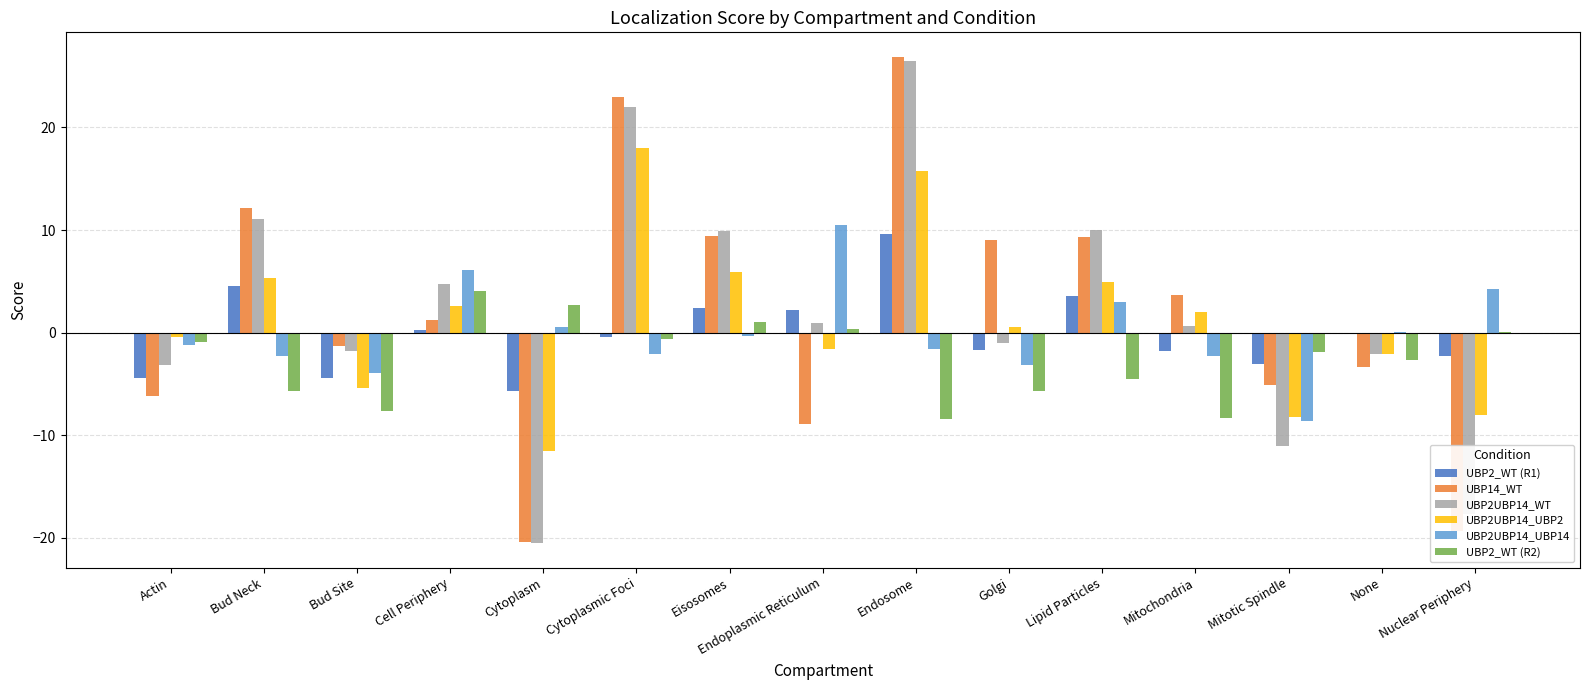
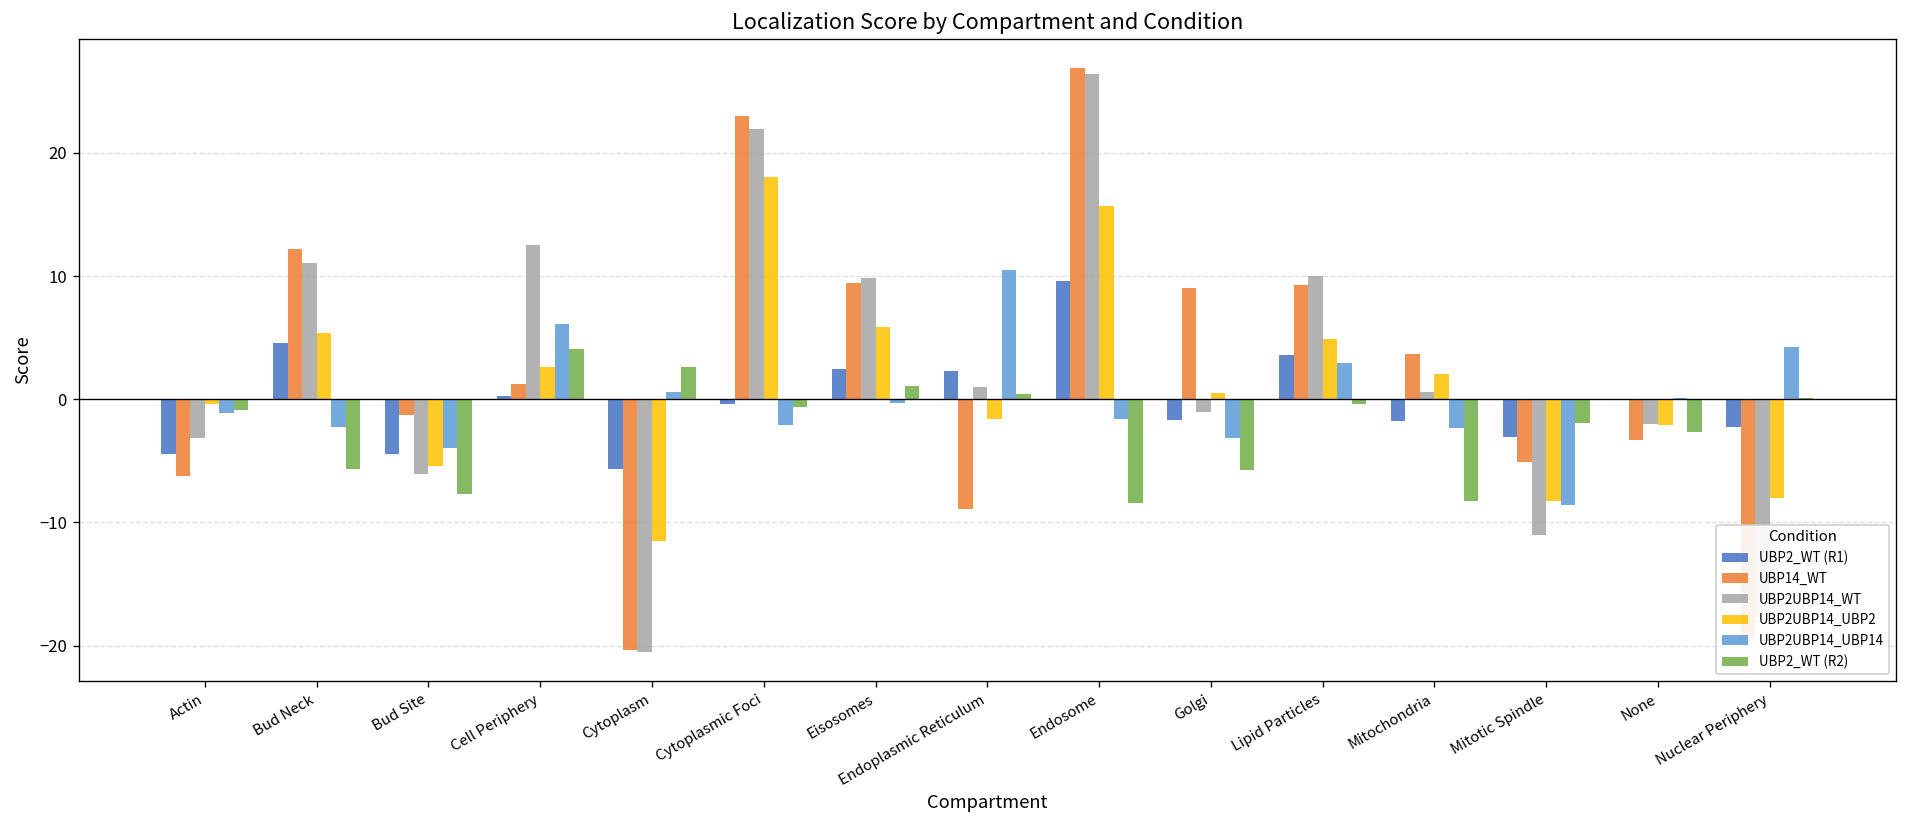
  {
    "UBP14_WT": {
      "Actin": -6.2,
      "Bud Neck": 12.2,
      "Bud Site": -1.3,
      "Cell Periphery": 1.3,
      "Cytoplasm": -20.4,
      "Cytoplasmic Foci": 23.0,
      "Eisosomes": 9.5,
      "Endoplasmic Reticulum": -8.9,
      "Endosome": 26.9,
      "Golgi": 9.0,
      "Lipid Particles": 9.3,
      "Mitochondria": 3.7,
      "Mitotic Spindle": -5.1,
      "None": -3.4
    },
    "UBP2UBP14_WT": {
      "Actin": -3.1,
      "Bud Neck": 11.0,
-     "Bud Site": -1.8,
-     "Cell Periphery": 4.7,
+     "Bud Site": -6.1,
+     "Cell Periphery": 12.5,
      "Cytoplasm": -20.5,
      "Cytoplasmic Foci": 22.0,
      "Eisosomes": 9.9,
      "Endoplasmic Reticulum": 1.0,
      "Endosome": 26.4,
      "Golgi": -1.0,
      "Lipid Particles": 10.0,
      "Mitochondria": 0.6,
      "Mitotic Spindle": -11.0,
      "None": -2.1
    },
    "UBP2UBP14_UBP2": {
      "Actin": -0.4,
      "Bud Neck": 5.4,
      "Bud Site": -5.4,
      "Cell Periphery": 2.6,
      "Cytoplasm": -11.5,
      "Cytoplasmic Foci": 18.0,
      "Eisosomes": 5.9,
      "Endoplasmic Reticulum": -1.6,
      "Endosome": 15.7,
      "Golgi": 0.5,
      "Lipid Particles": 4.9,
      "Mitochondria": 2.1,
      "Mitotic Spindle": -8.2,
      "None": -2.1,
      "Nuclear Periphery": -8.0
    },
    "UBP2_WT (R2)": {
      "Actin": -0.9,
      "Bud Neck": -5.7,
      "Bud Site": -7.7,
      "Cell Periphery": 4.1,
      "Cytoplasm": 2.7,
      "Cytoplasmic Foci": -0.6,
      "Eisosomes": 1.0,
      "Endoplasmic Reticulum": 0.4,
      "Endosome": -8.4,
      "Golgi": -5.7,
-     "Lipid Particles": -4.5,
+     "Lipid Particles": -0.4,
      "Mitochondria": -8.3,
      "Mitotic Spindle": -1.9,
      "None": -2.7
    }
  }
